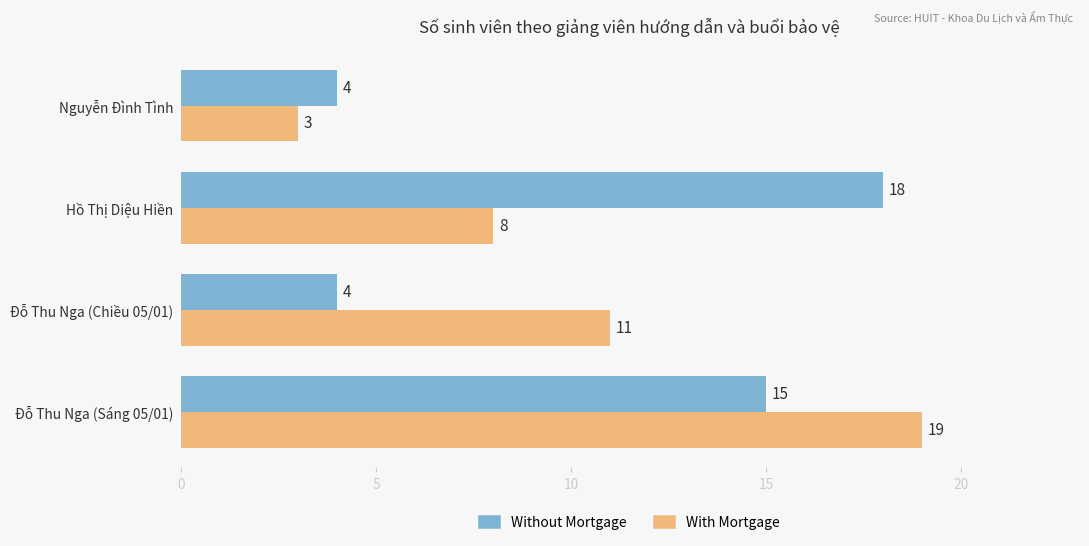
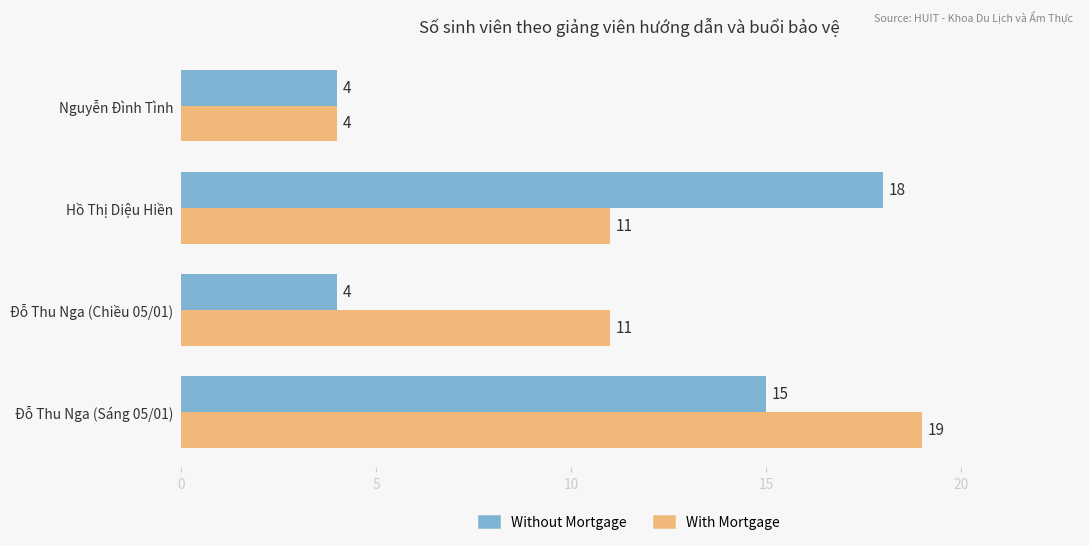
  {
    "Without Mortgage": {
      "Nguyễn Đình Tình": 4,
      "Hồ Thị Diệu Hiền": 18,
      "Đỗ Thu Nga (Chiều 05/01)": 4,
      "Đỗ Thu Nga (Sáng 05/01)": 15
    },
    "With Mortgage": {
-     "Nguyễn Đình Tình": 3,
-     "Hồ Thị Diệu Hiền": 8,
+     "Nguyễn Đình Tình": 4,
+     "Hồ Thị Diệu Hiền": 11,
      "Đỗ Thu Nga (Chiều 05/01)": 11,
      "Đỗ Thu Nga (Sáng 05/01)": 19
    }
  }
